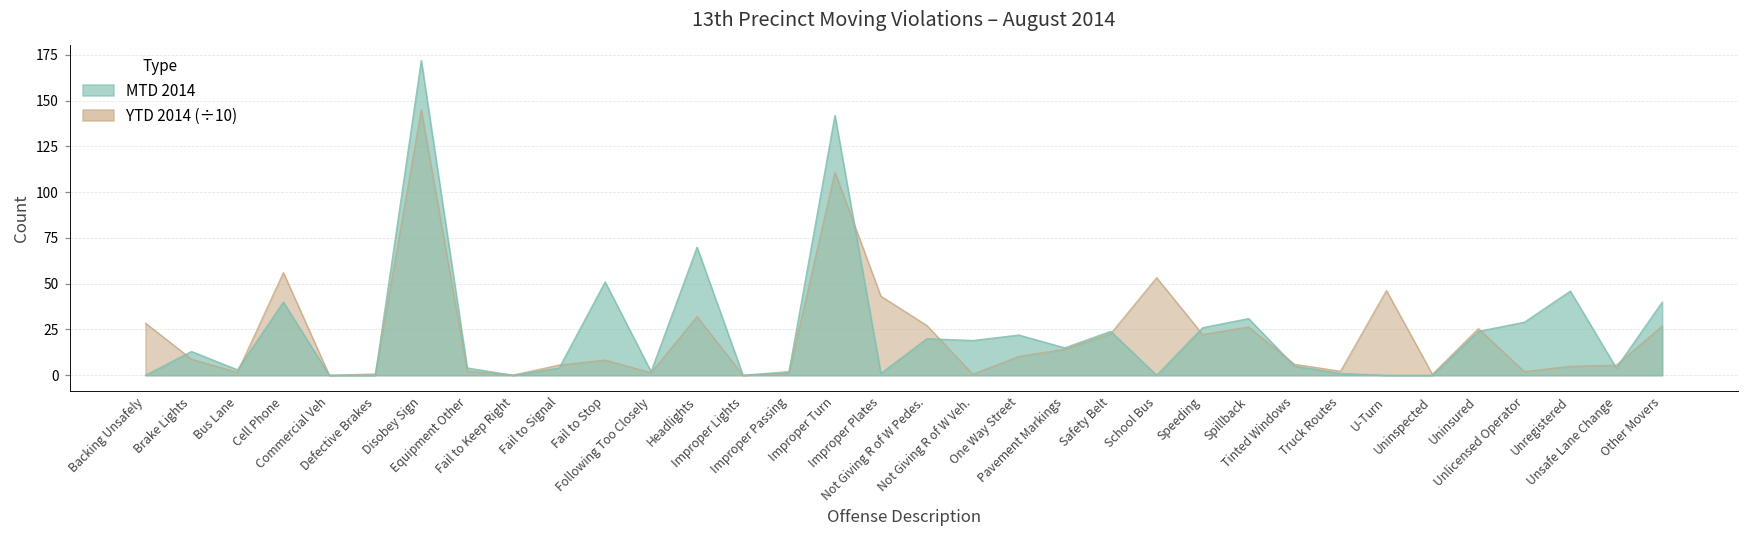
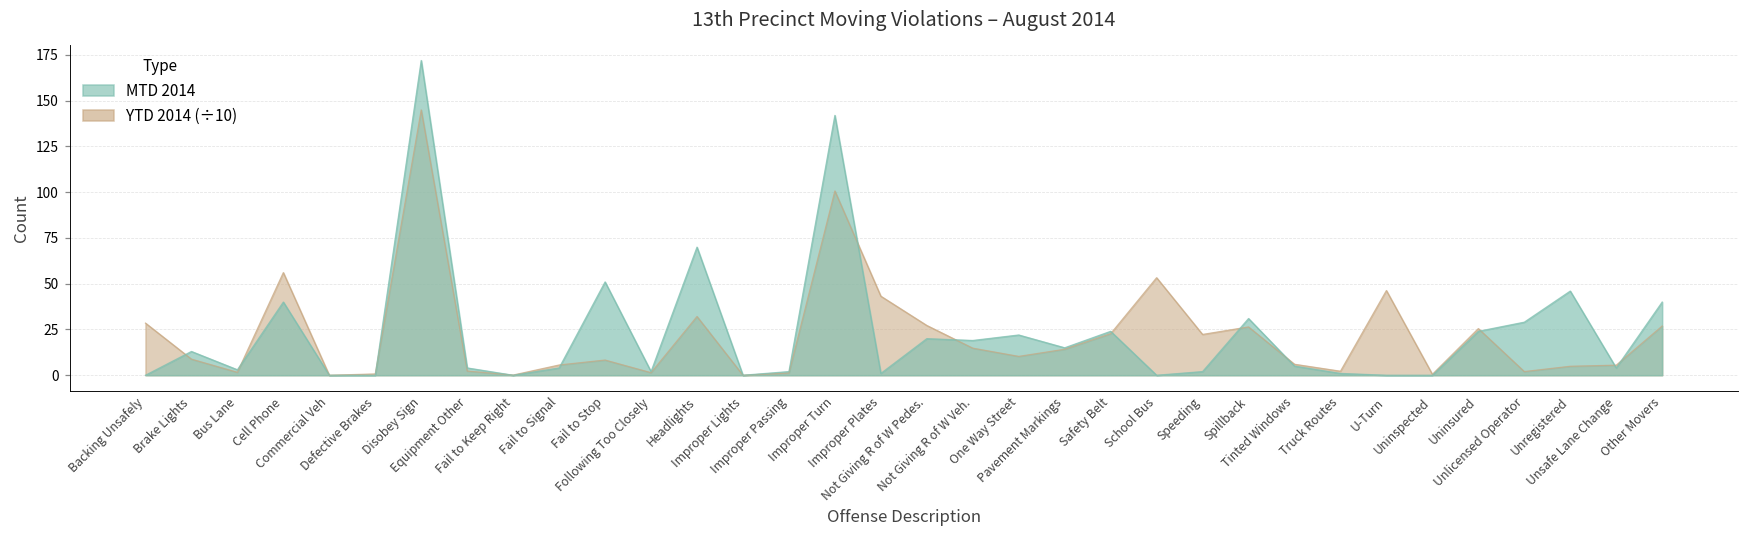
  {
    "YTD 2014 (÷10)": {
      "Backing Unsafely": 29,
      "Brake Lights": 9,
      "Cell Phone": 56,
      "Disobey Sign": 145,
      "Equipment Other": 2,
      "Fail to Signal": 6,
      "Fail to Stop": 8,
      "Headlights": 32,
-     "Improper Turn": 111,
+     "Improper Turn": 101,
      "Improper Plates": 43,
      "Not Giving R of W Pedes.": 27,
-     "Not Giving R of W Veh.": 1,
+     "Not Giving R of W Veh.": 15,
      "One Way Street": 10,
      "School Bus": 53,
      "Speeding": 22,
      "Spillback": 26,
      "U-Turn": 46,
      "Unlicensed Operator": 2,
      "Unregistered": 5,
      "Other Movers": 27
    },
    "MTD 2014": {
      "Backing Unsafely": 0,
      "Brake Lights": 13,
      "Cell Phone": 40,
      "Disobey Sign": 172,
      "Equipment Other": 4,
      "Fail to Signal": 4,
      "Fail to Stop": 51,
      "Headlights": 70,
      "Improper Turn": 142,
      "Improper Plates": 1,
      "Not Giving R of W Pedes.": 20,
      "Not Giving R of W Veh.": 19,
      "One Way Street": 22,
      "School Bus": 0,
-     "Speeding": 26,
+     "Speeding": 2,
      "Spillback": 31,
      "U-Turn": 0,
      "Unlicensed Operator": 29,
      "Unregistered": 46,
      "Other Movers": 40
    }
  }
